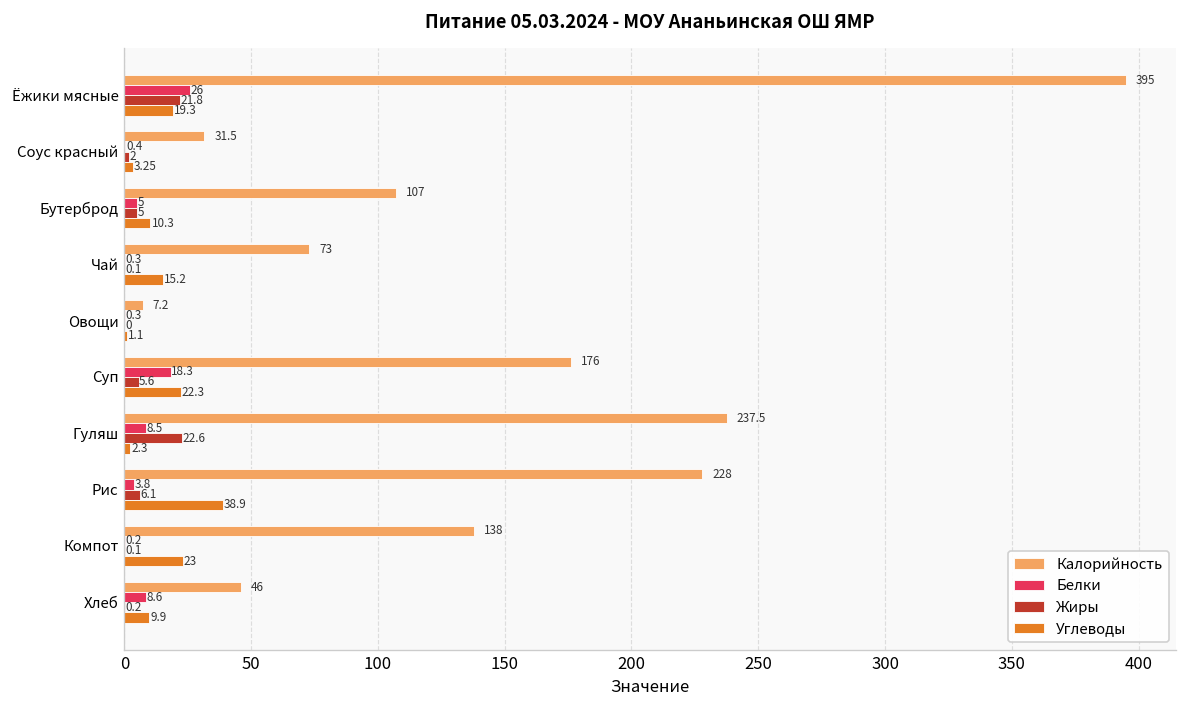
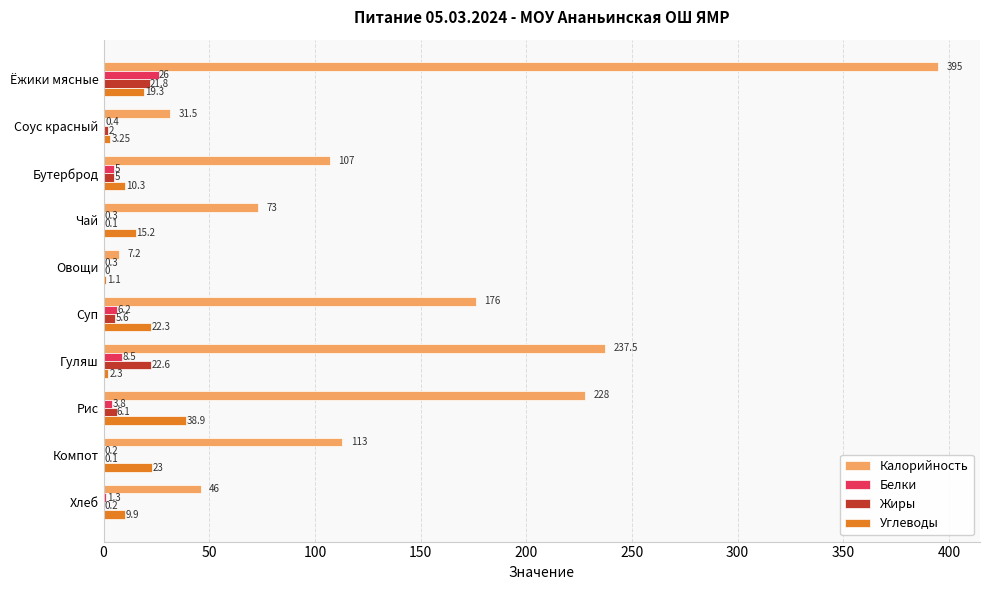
  {
    "Калорийность": {
      "Ёжики мясные": 395,
      "Соус красный": 31.5,
      "Бутерброд": 107,
      "Чай": 73,
      "Овощи": 7.2,
      "Суп": 176,
      "Гуляш": 237.5,
      "Рис": 228,
-     "Компот": 138,
+     "Компот": 113,
      "Хлеб": 46
    },
    "Белки": {
      "Ёжики мясные": 26,
      "Соус красный": 0.4,
      "Бутерброд": 5,
      "Овощи": 0.3,
-     "Суп": 18.3,
+     "Суп": 6.2,
      "Гуляш": 8.5,
      "Рис": 3.8,
      "Компот": 0.2,
-     "Хлеб": 8.6
+     "Хлеб": 1.3
    },
    "Жиры": {
      "Ёжики мясные": 21.8,
      "Бутерброд": 5,
      "Овощи": 0,
      "Суп": 5.6,
      "Гуляш": 22.6,
      "Рис": 6.1,
      "Компот": 0.1,
      "Хлеб": 0.2
    },
    "Углеводы": {
      "Ёжики мясные": 19.3,
      "Соус красный": 3.25,
      "Бутерброд": 10.3,
      "Чай": 15.2,
      "Овощи": 1.1,
      "Суп": 22.3,
      "Гуляш": 2.3,
      "Рис": 38.9,
      "Компот": 23,
      "Хлеб": 9.9
    }
  }
